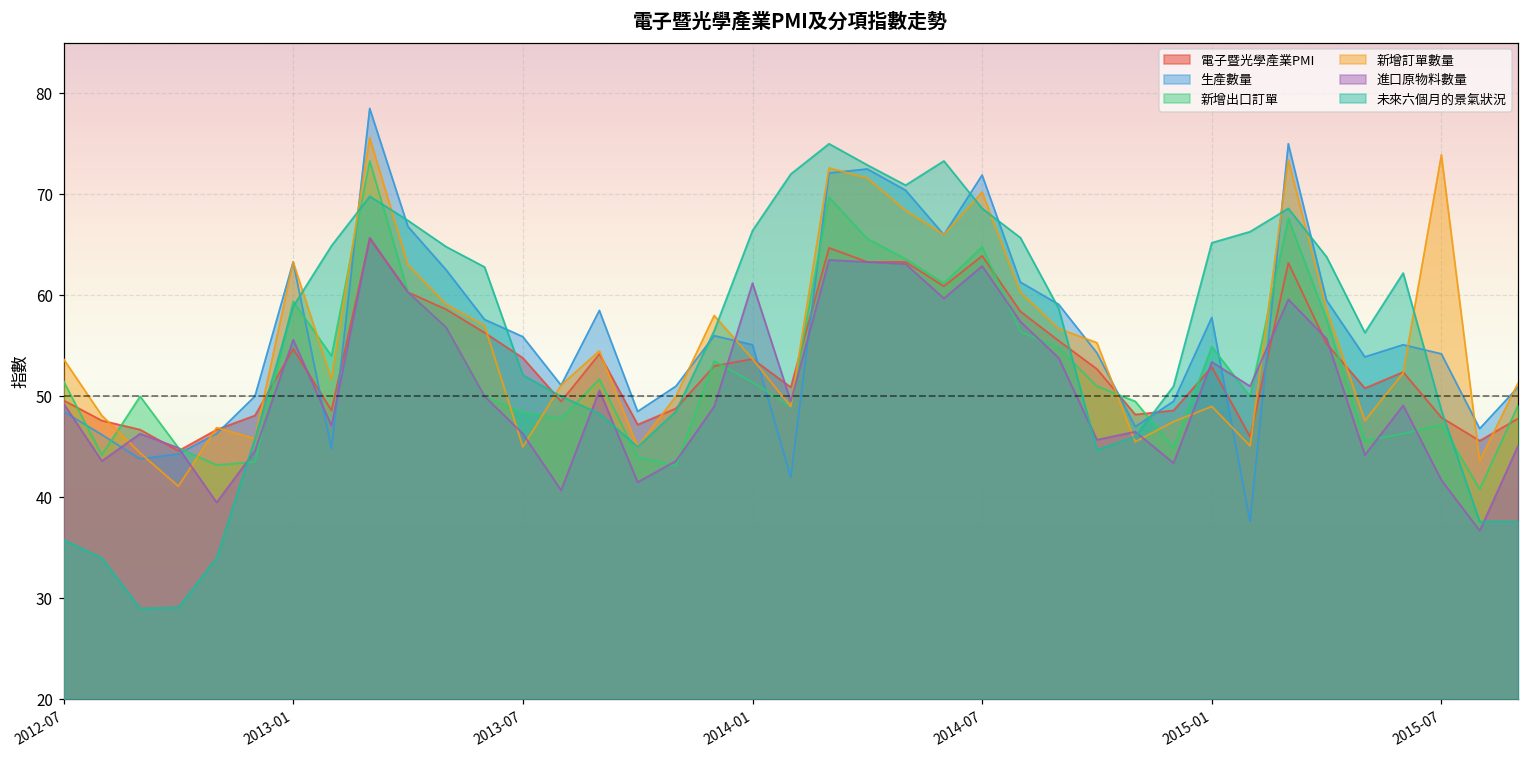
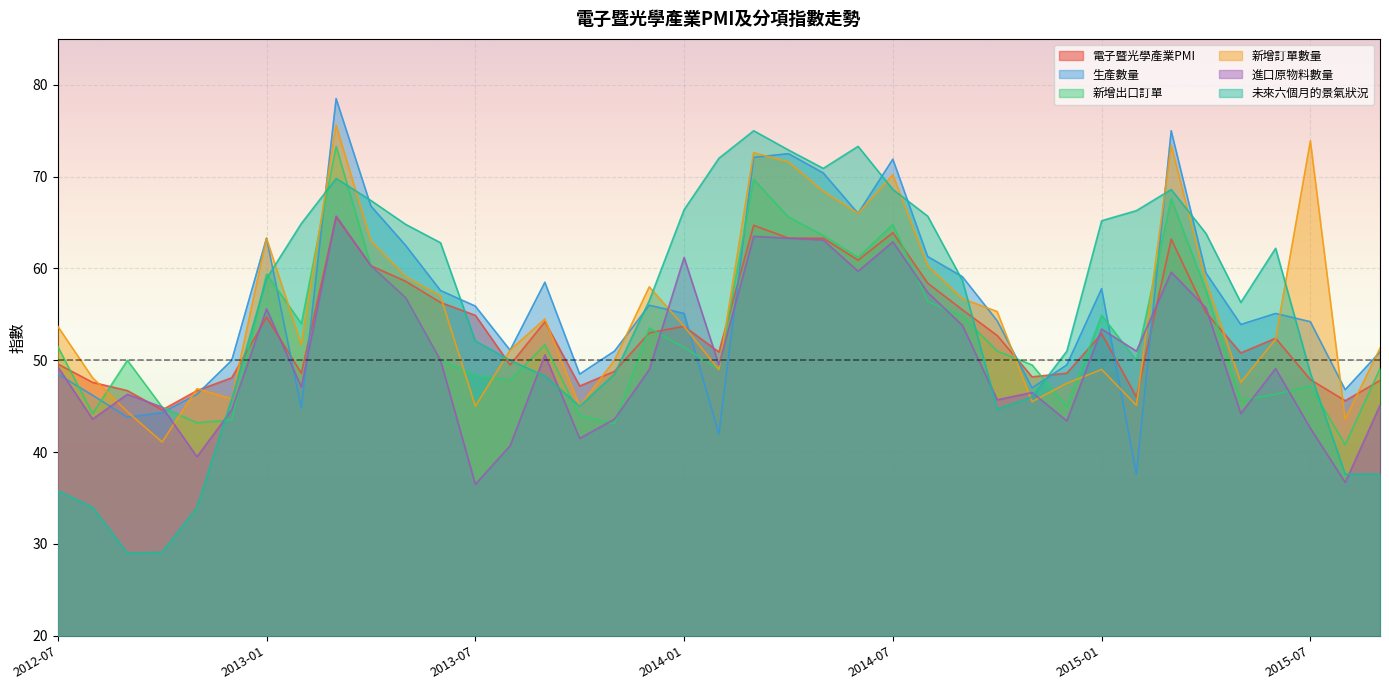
  {
    "電子暨光學產業PMI": {
      "2012-07": 50,
      "2013-01": 55,
-     "2013-07": 54,
+     "2013-07": 55,
      "2014-07": 64,
      "2015-01": 53,
      "2015-07": 48
    },
    "新增訂單數量": {
      "2012-07": 54,
      "2013-07": 45,
      "2014-07": 70,
      "2015-01": 49,
      "2015-07": 74
    },
    "進口原物料數量": {
      "2012-07": 49,
      "2013-01": 56,
-     "2013-07": 46,
+     "2013-07": 37,
      "2014-01": 61,
      "2014-07": 63,
      "2015-01": 53,
-     "2015-07": 42
+     "2015-07": 43
    }
  }
